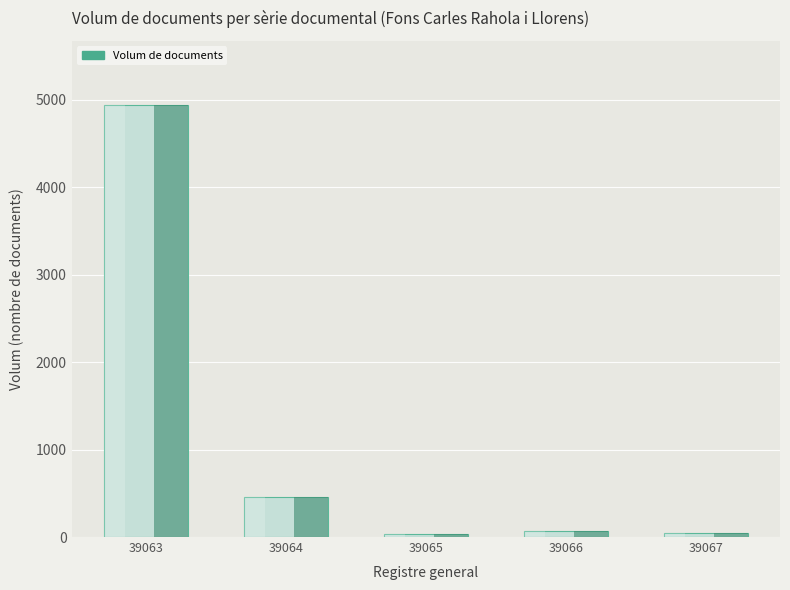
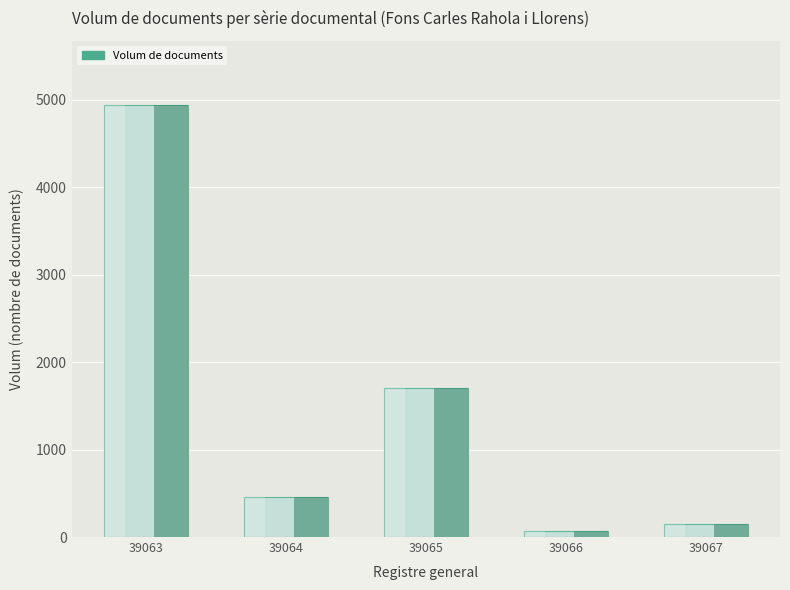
  {
    "39063": 4900,
    "39064": 500,
-   "39065": 0,
+   "39065": 1700,
    "39066": 100,
-   "39067": 0
+   "39067": 100
  }
